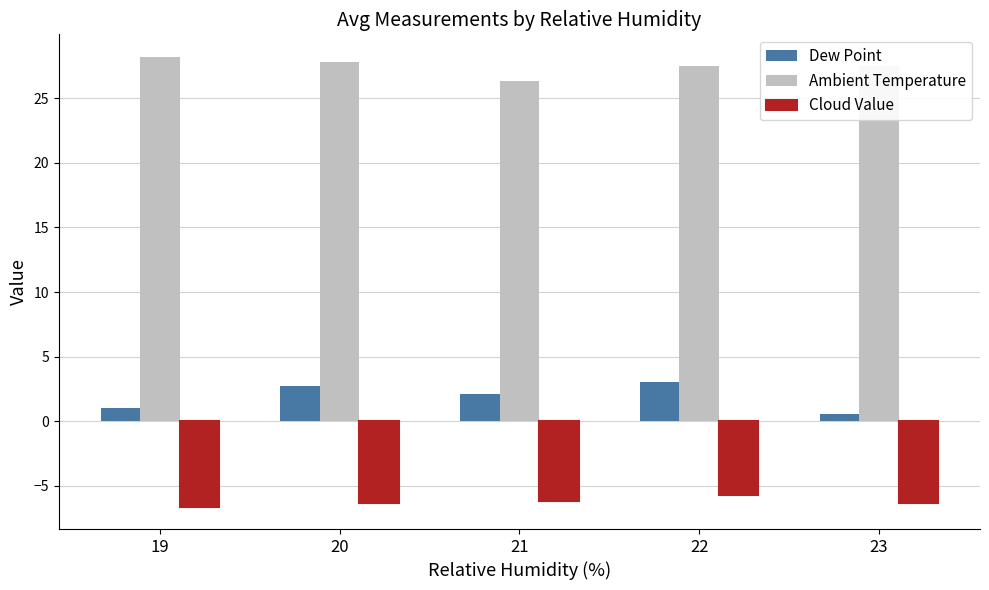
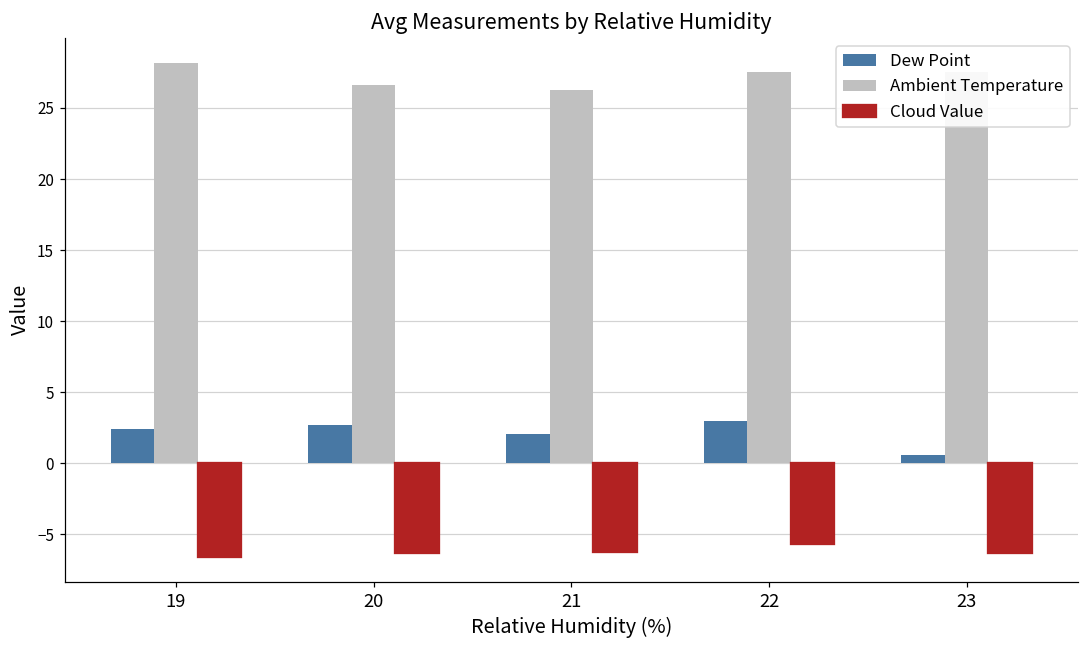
  {
    "Dew Point": {
-     "19": 1.0,
+     "19": 2.4,
      "20": 2.7,
      "21": 2.1,
      "22": 3.0,
      "23": 0.6
    },
    "Ambient Temperature": {
      "19": 28.2,
-     "20": 27.8,
+     "20": 26.6,
      "21": 26.3,
      "22": 27.5
    },
    "Cloud Value": {
      "19": -6.6,
      "20": -6.3,
      "21": -6.2,
      "22": -5.7,
      "23": -6.3
    }
  }
